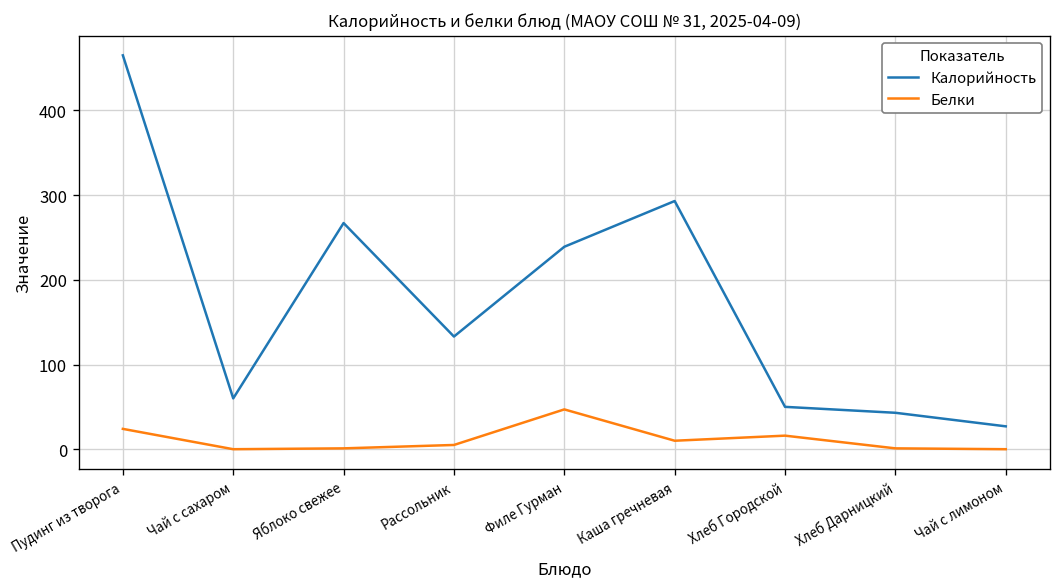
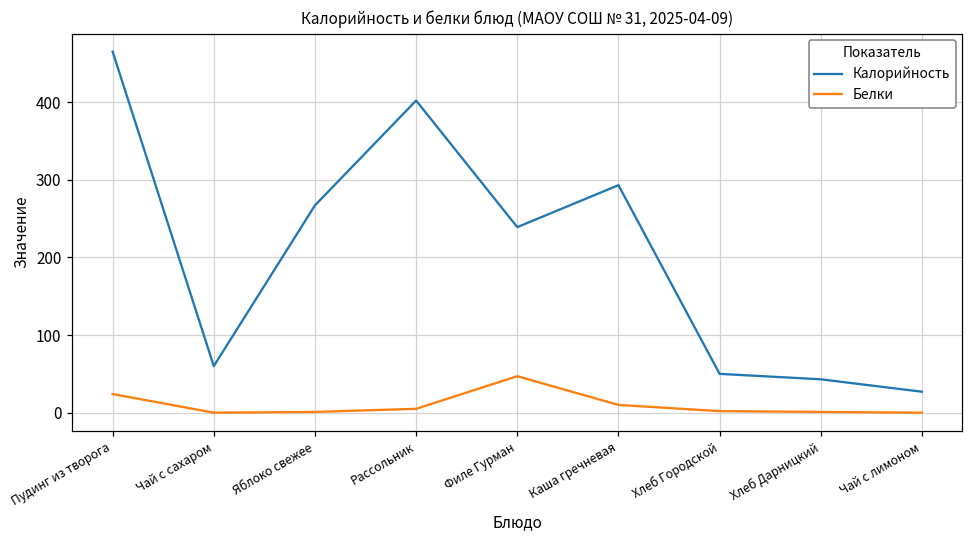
  {
    "Калорийность": {
      "Пудинг из творога": 470,
      "Чай с сахаром": 60,
      "Яблоко свежее": 270,
-     "Рассольник": 130,
+     "Рассольник": 400,
      "Филе Гурман": 240,
      "Каша гречневая": 290,
      "Хлеб Городской": 50,
      "Хлеб Дарницкий": 40,
      "Чай с лимоном": 30
    },
    "Белки": {
      "Пудинг из творога": 20,
      "Чай с сахаром": 0,
      "Яблоко свежее": 0,
      "Рассольник": 10,
      "Филе Гурман": 50,
      "Каша гречневая": 10,
-     "Хлеб Городской": 20,
+     "Хлеб Городской": 0,
      "Хлеб Дарницкий": 0,
      "Чай с лимоном": 0
    }
  }
